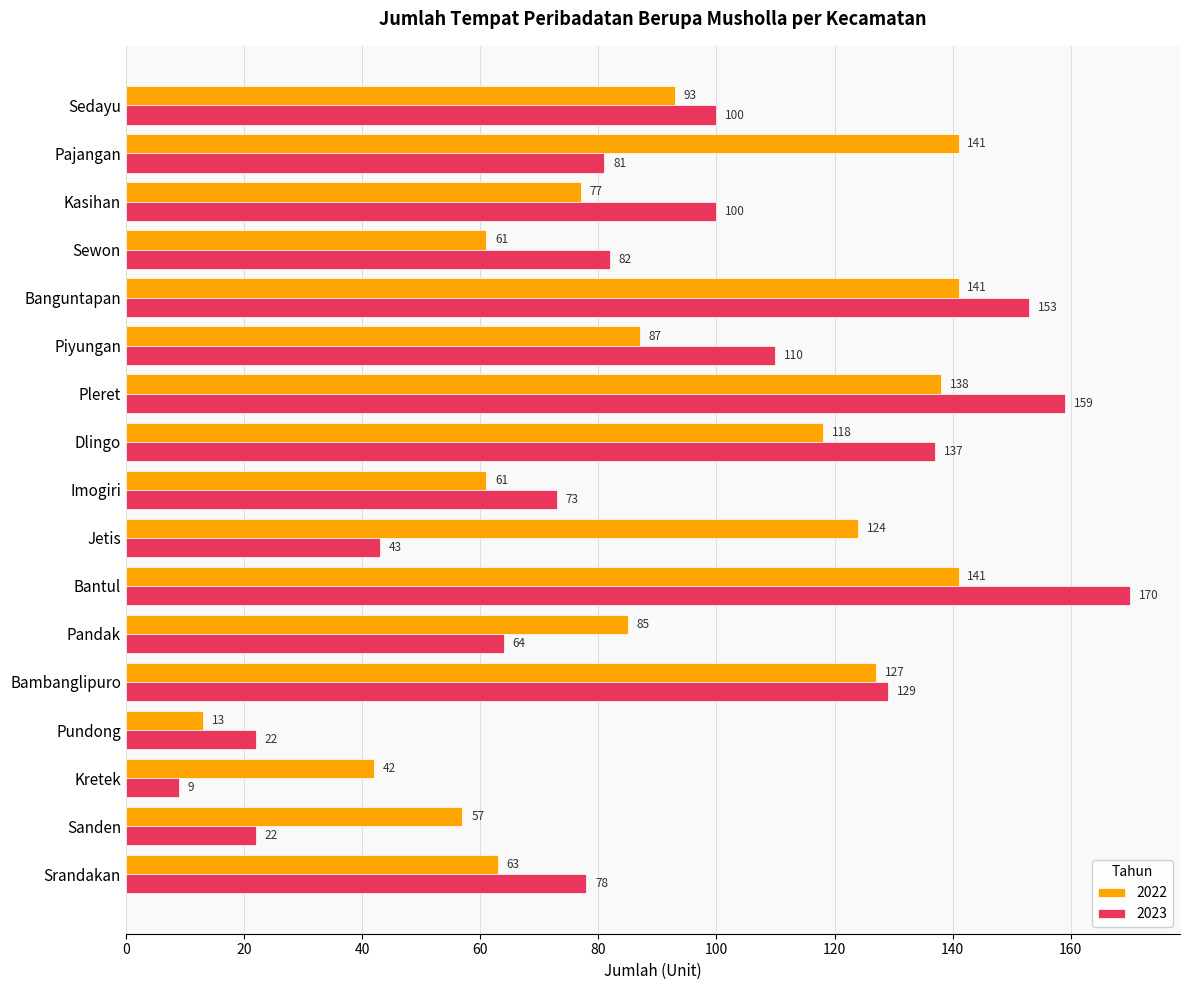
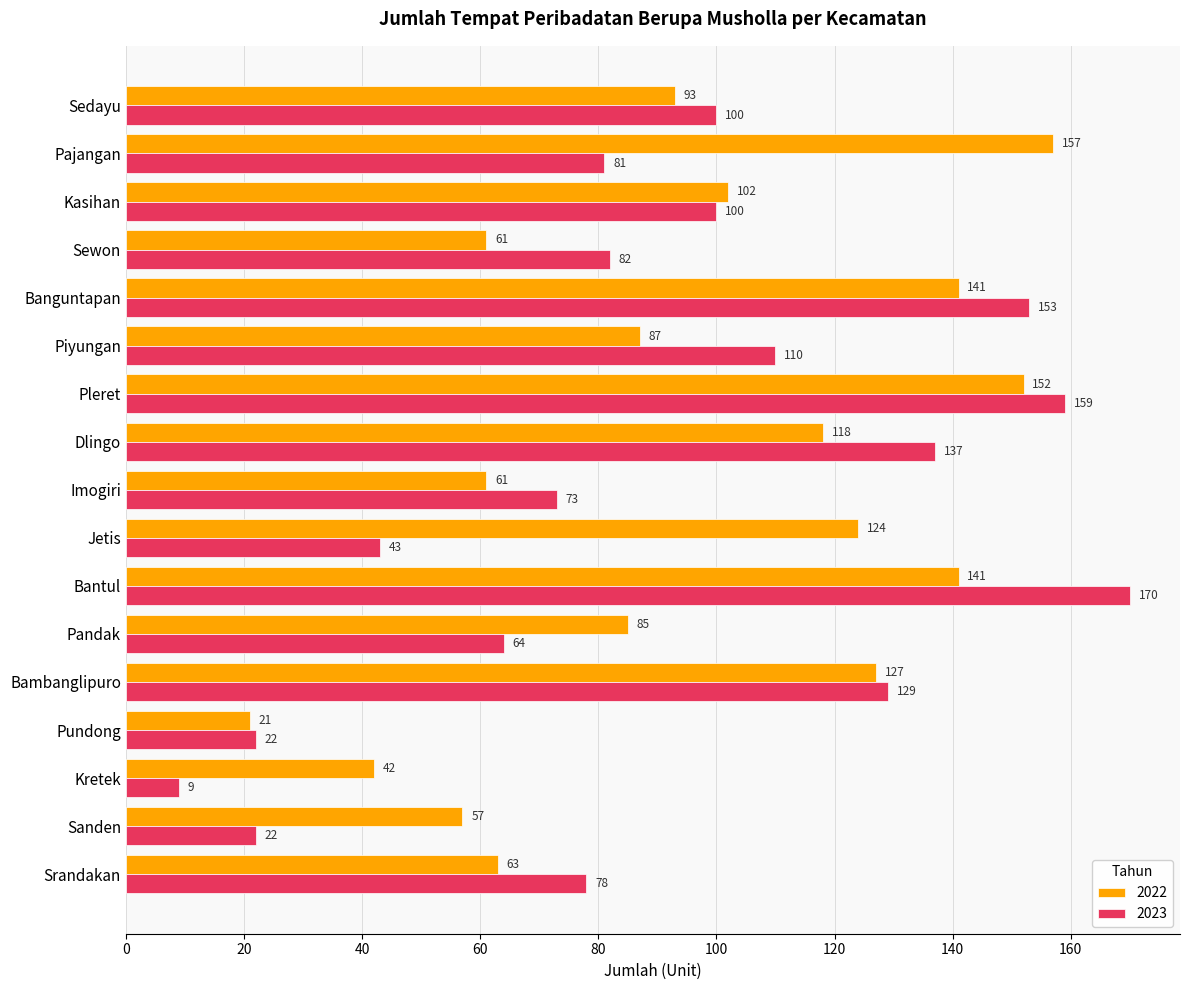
  {
    "2022": {
      "Sedayu": 93,
-     "Pajangan": 141,
-     "Kasihan": 77,
+     "Pajangan": 157,
+     "Kasihan": 102,
      "Sewon": 61,
      "Banguntapan": 141,
      "Piyungan": 87,
-     "Pleret": 138,
+     "Pleret": 152,
      "Dlingo": 118,
      "Imogiri": 61,
      "Jetis": 124,
      "Bantul": 141,
      "Pandak": 85,
      "Bambanglipuro": 127,
-     "Pundong": 13,
+     "Pundong": 21,
      "Kretek": 42,
      "Sanden": 57,
      "Srandakan": 63
    },
    "2023": {
      "Sedayu": 100,
      "Pajangan": 81,
      "Kasihan": 100,
      "Sewon": 82,
      "Banguntapan": 153,
      "Piyungan": 110,
      "Pleret": 159,
      "Dlingo": 137,
      "Imogiri": 73,
      "Jetis": 43,
      "Bantul": 170,
      "Pandak": 64,
      "Bambanglipuro": 129,
      "Pundong": 22,
      "Kretek": 9,
      "Sanden": 22,
      "Srandakan": 78
    }
  }
